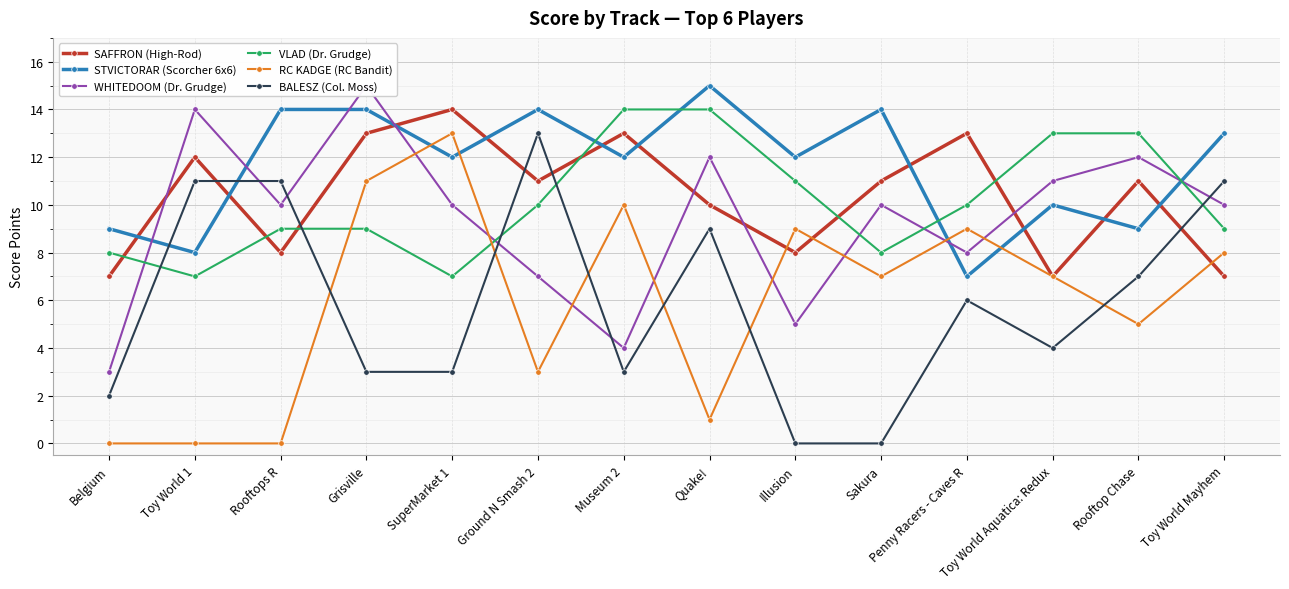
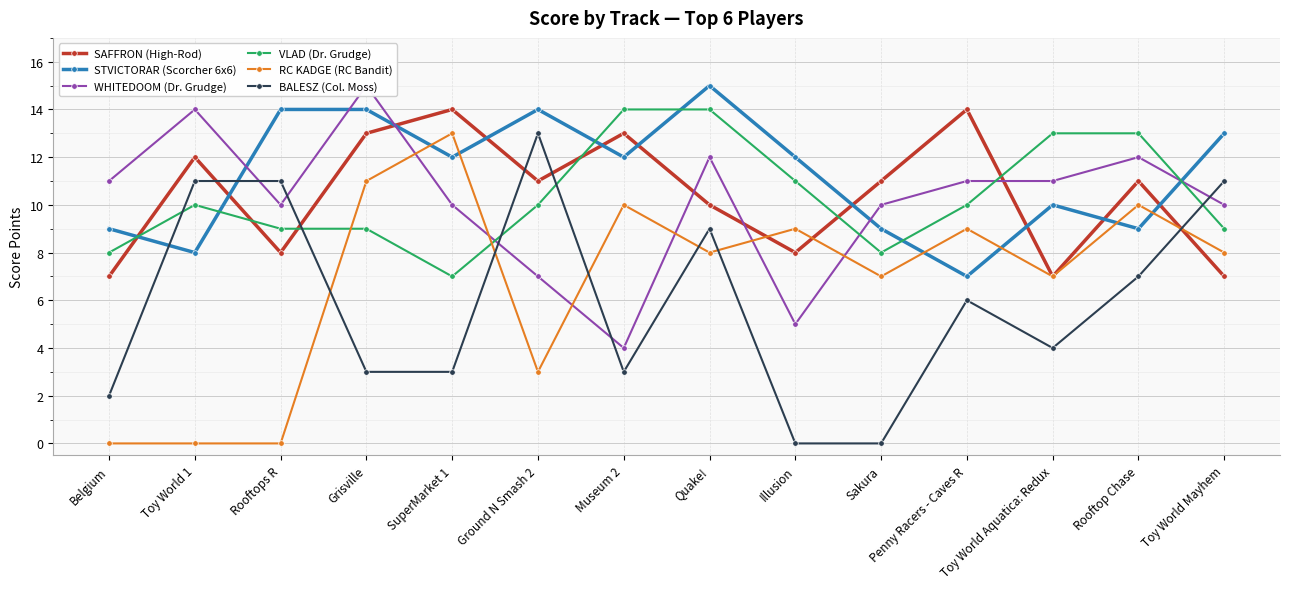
  {
    "SAFFRON (High-Rod)": {
      "Belgium": 7,
      "Toy World 1": 12,
      "Rooftops R": 8,
      "Grisville": 13,
      "SuperMarket 1": 14,
      "Ground N Smash 2": 11,
      "Museum 2": 13,
      "Quake!": 10,
      "Illusion": 8,
      "Sakura": 11,
-     "Penny Racers - Caves R": 13,
+     "Penny Racers - Caves R": 14,
      "Rooftop Chase": 11,
      "Toy World Mayhem": 7
    },
    "STVICTORAR (Scorcher 6x6)": {
      "Belgium": 9,
      "Toy World 1": 8,
      "Rooftops R": 14,
      "Grisville": 14,
      "SuperMarket 1": 12,
      "Ground N Smash 2": 14,
      "Museum 2": 12,
      "Quake!": 15,
      "Illusion": 12,
-     "Sakura": 14,
+     "Sakura": 9,
      "Penny Racers - Caves R": 7,
      "Toy World Aquatica: Redux": 10,
      "Rooftop Chase": 9,
      "Toy World Mayhem": 13
    },
    "WHITEDOOM (Dr. Grudge)": {
-     "Belgium": 3,
+     "Belgium": 11,
      "Toy World 1": 14,
      "Rooftops R": 10,
      "SuperMarket 1": 10,
      "Ground N Smash 2": 7,
      "Museum 2": 4,
      "Quake!": 12,
      "Illusion": 5,
      "Sakura": 10,
-     "Penny Racers - Caves R": 8,
+     "Penny Racers - Caves R": 11,
      "Toy World Aquatica: Redux": 11,
      "Rooftop Chase": 12,
      "Toy World Mayhem": 10
    },
    "VLAD (Dr. Grudge)": {
      "Belgium": 8,
-     "Toy World 1": 7,
+     "Toy World 1": 10,
      "Rooftops R": 9,
      "Grisville": 9,
      "SuperMarket 1": 7,
      "Ground N Smash 2": 10,
      "Museum 2": 14,
      "Quake!": 14,
      "Illusion": 11,
      "Sakura": 8,
      "Penny Racers - Caves R": 10,
      "Toy World Aquatica: Redux": 13,
      "Rooftop Chase": 13,
      "Toy World Mayhem": 9
    },
    "RC KADGE (RC Bandit)": {
      "Belgium": 0,
      "Toy World 1": 0,
      "Rooftops R": 0,
      "Grisville": 11,
      "SuperMarket 1": 13,
      "Ground N Smash 2": 3,
      "Museum 2": 10,
-     "Quake!": 1,
+     "Quake!": 8,
      "Illusion": 9,
      "Sakura": 7,
      "Penny Racers - Caves R": 9,
-     "Rooftop Chase": 5,
+     "Rooftop Chase": 10,
      "Toy World Mayhem": 8
    },
    "BALESZ (Col. Moss)": {
      "Belgium": 2,
      "Toy World 1": 11,
      "Rooftops R": 11,
      "Grisville": 3,
      "SuperMarket 1": 3,
      "Ground N Smash 2": 13,
      "Museum 2": 3,
      "Quake!": 9,
      "Illusion": 0,
      "Sakura": 0,
      "Penny Racers - Caves R": 6,
      "Toy World Aquatica: Redux": 4,
      "Rooftop Chase": 7,
      "Toy World Mayhem": 11
    }
  }
